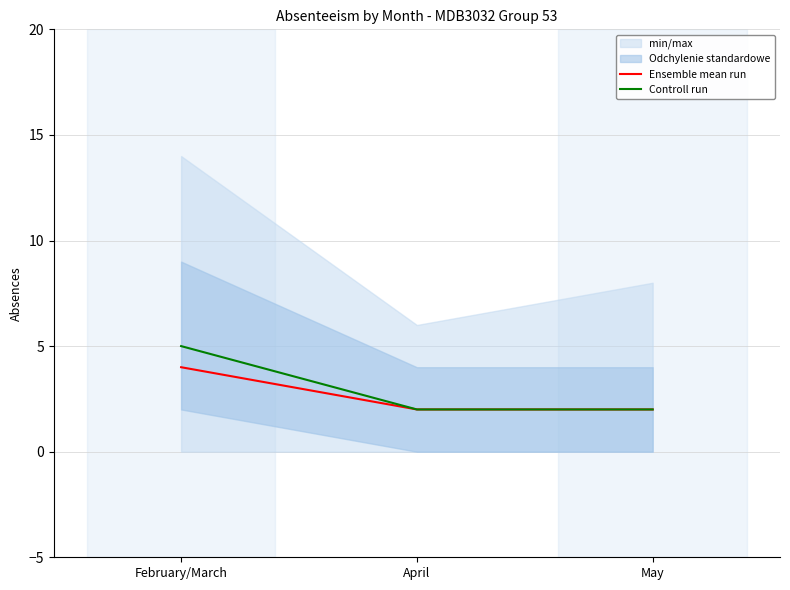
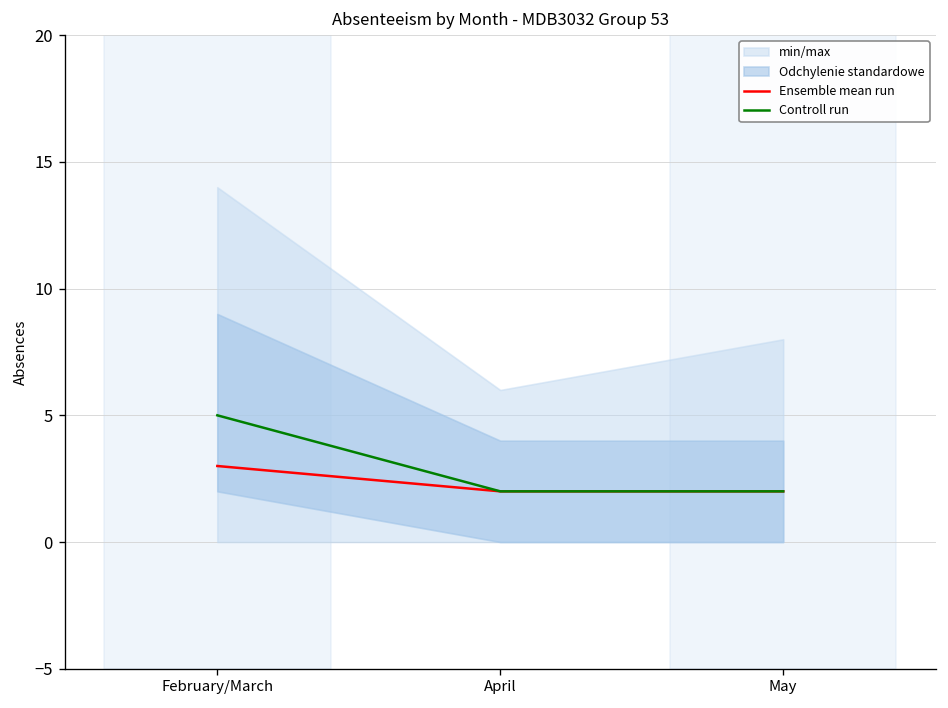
  {
    "Ensemble mean run": {
-     "February/March": 4
+     "February/March": 3
    },
    "Controll run": {
      "February/March": 5
    }
  }
